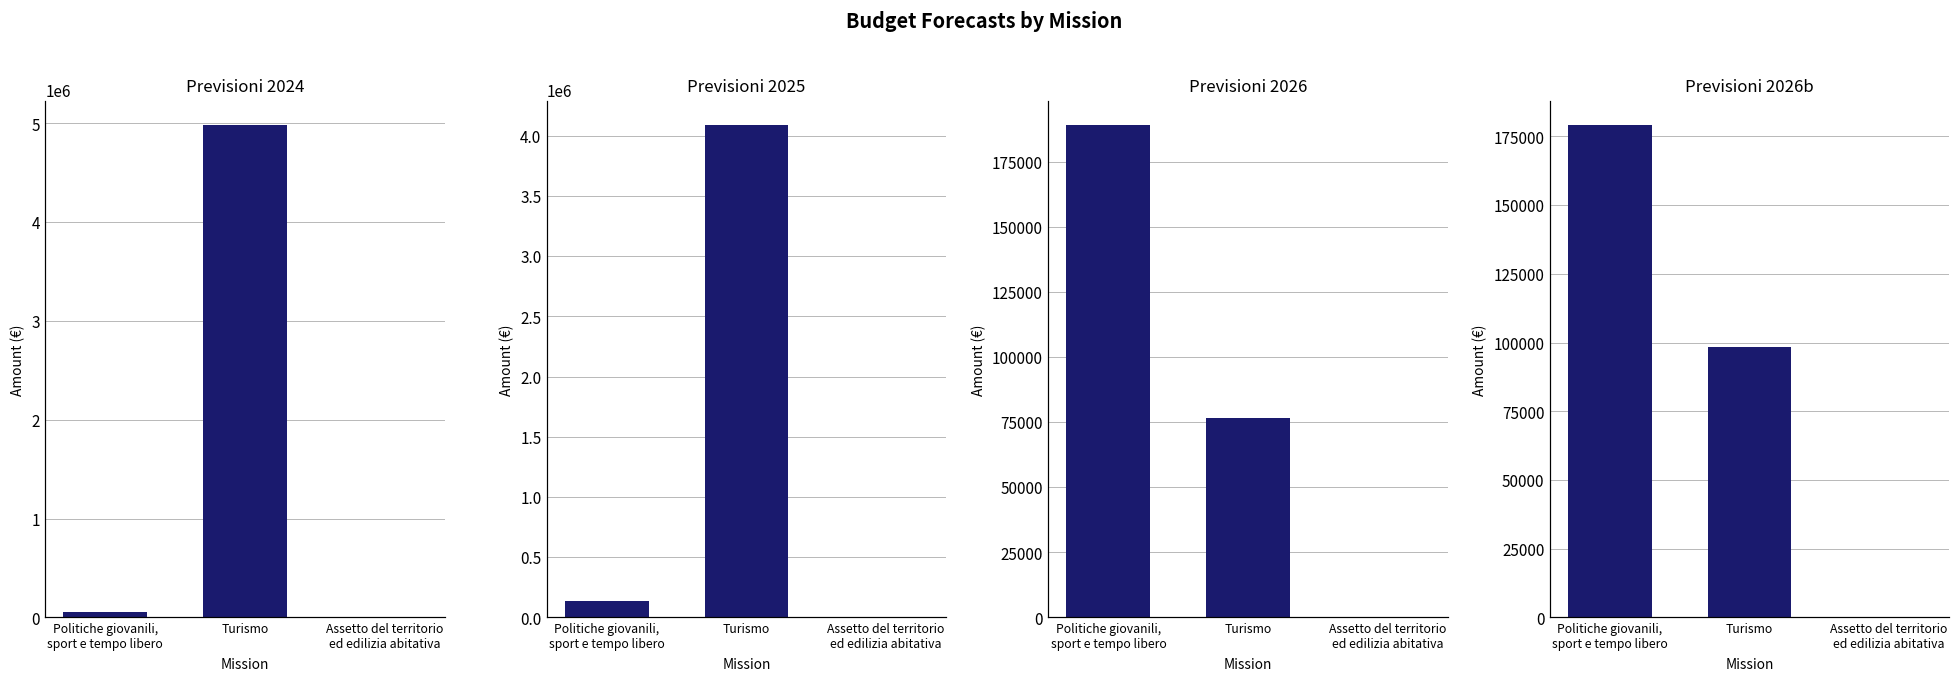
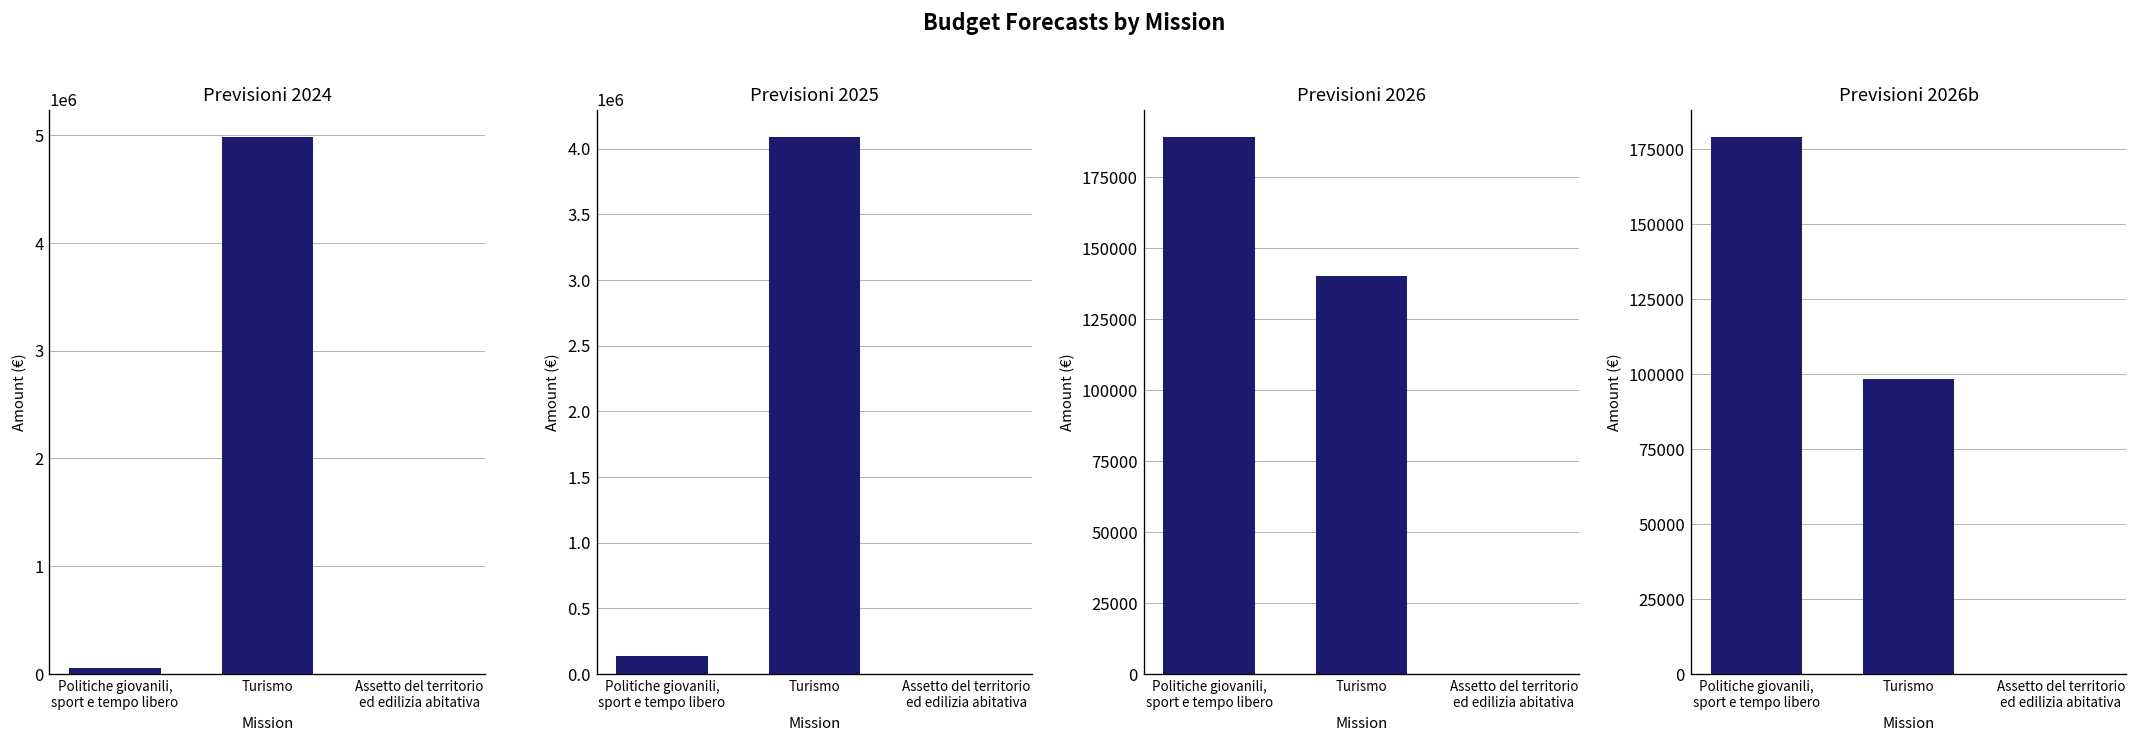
  {
    "Previsioni 2024": {
      "Politiche giovanili, sport e tempo libero": 100000,
      "Turismo": 5000000,
      "Assetto del territorio ed edilizia abitativa": 0
    },
    "Previsioni 2025": {
      "Politiche giovanili, sport e tempo libero": 140000,
      "Turismo": 4090000,
      "Assetto del territorio ed edilizia abitativa": 0
    },
    "Previsioni 2026": {
      "Politiche giovanili, sport e tempo libero": 189000,
-     "Turismo": 77000,
+     "Turismo": 140000,
      "Assetto del territorio ed edilizia abitativa": 0
    },
    "Previsioni 2026b": {
      "Politiche giovanili, sport e tempo libero": 179000,
      "Turismo": 98000,
      "Assetto del territorio ed edilizia abitativa": 0
    }
  }
